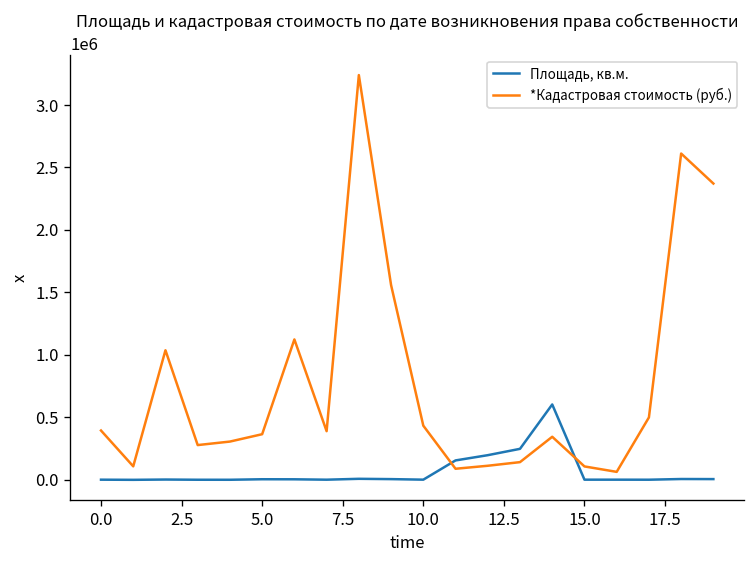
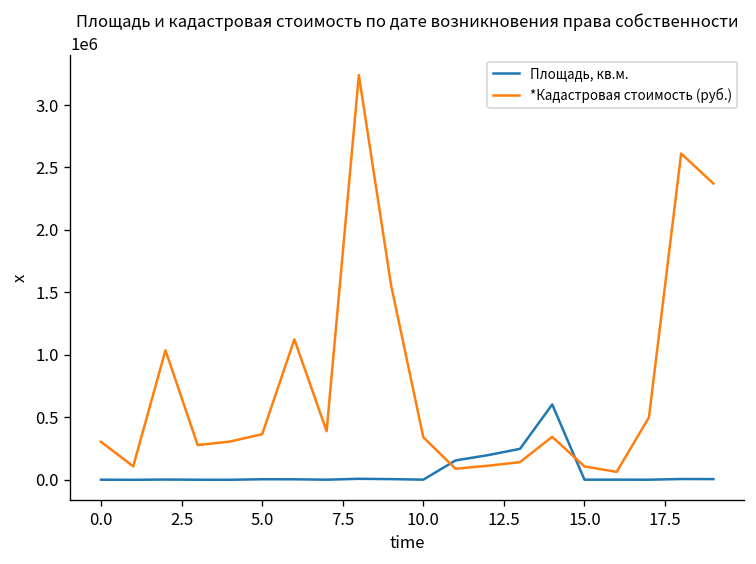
  {
    "Площадь, кв.м.": {
      "0.0": 0,
      "5.0": 10000,
      "10.0": 0,
      "15.0": 0
    },
    "*Кадастровая стоимость (руб.)": {
-     "0.0": 400000,
+     "0.0": 300000,
      "5.0": 370000,
-     "10.0": 430000,
+     "10.0": 340000,
      "15.0": 110000
    }
  }
